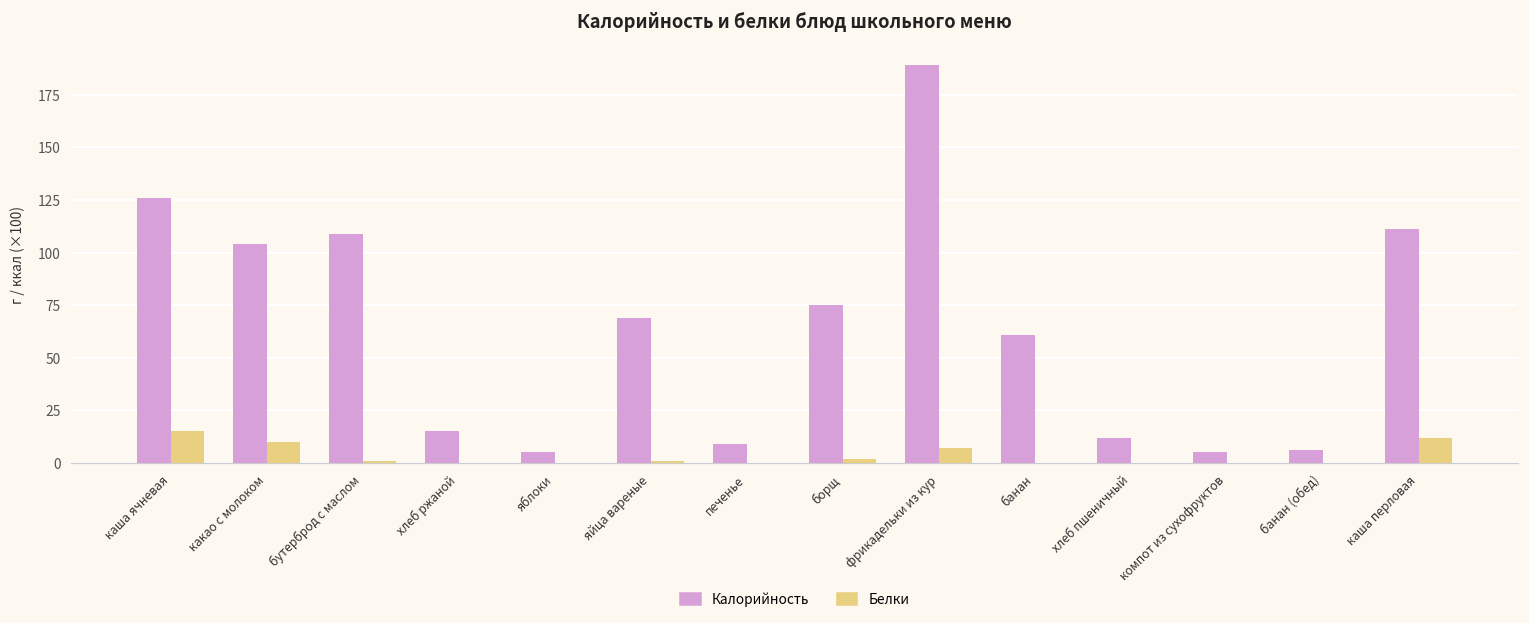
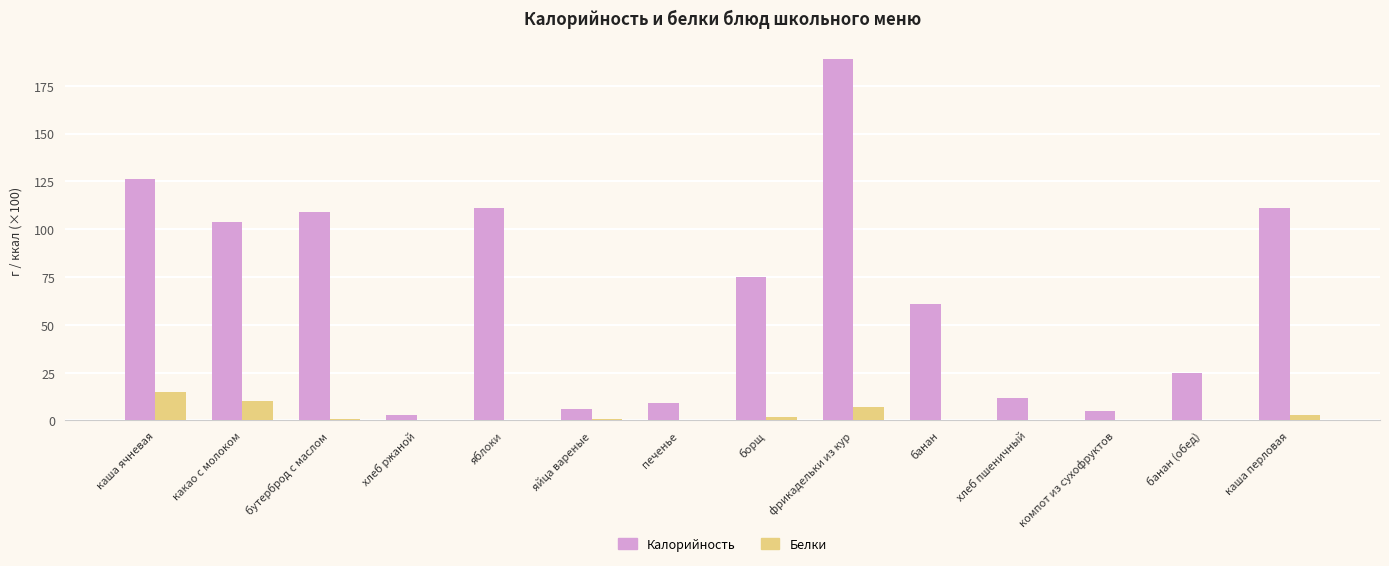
  {
    "Калорийность": {
      "каша ячневая": 126,
      "какао с молоком": 104,
      "бутерброд с маслом": 109,
-     "хлеб ржаной": 15,
-     "яблоки": 5,
-     "яйца вареные": 69,
+     "хлеб ржаной": 3,
+     "яблоки": 111,
+     "яйца вареные": 6,
      "печенье": 9,
      "борщ": 75,
      "фрикадельки из кур": 189,
      "банан": 61,
      "хлеб пшеничный": 12,
      "компот из сухофруктов": 5,
-     "банан (обед)": 6,
+     "банан (обед)": 25,
      "каша перловая": 111
    },
    "Белки": {
      "каша ячневая": 15,
      "какао с молоком": 10,
      "хлеб ржаной": 0,
      "яблоки": 0,
      "печенье": 0,
      "борщ": 2,
      "фрикадельки из кур": 7,
      "банан": 0,
      "хлеб пшеничный": 0,
      "компот из сухофруктов": 0,
      "банан (обед)": 0,
-     "каша перловая": 12
+     "каша перловая": 3
    }
  }
